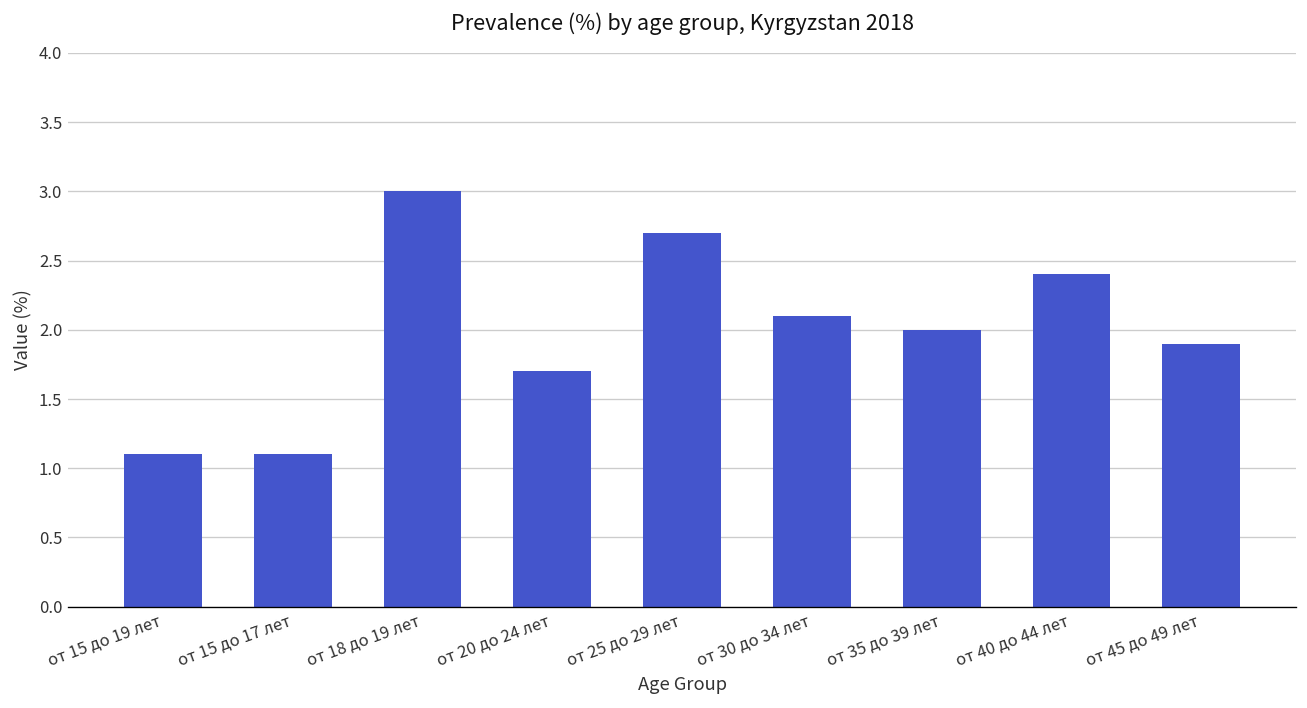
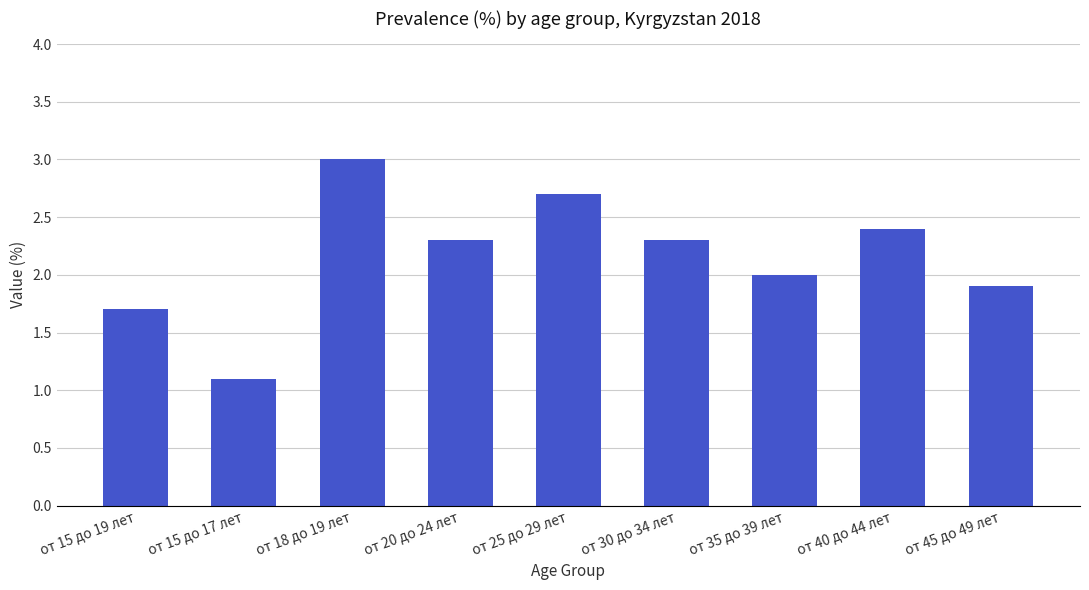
  {
-   "от 15 до 19 лет": 1.1,
+   "от 15 до 19 лет": 1.7,
    "от 15 до 17 лет": 1.1,
    "от 18 до 19 лет": 3.0,
-   "от 20 до 24 лет": 1.7,
+   "от 20 до 24 лет": 2.3,
    "от 25 до 29 лет": 2.7,
-   "от 30 до 34 лет": 2.1,
+   "от 30 до 34 лет": 2.3,
    "от 35 до 39 лет": 2.0,
    "от 40 до 44 лет": 2.4,
    "от 45 до 49 лет": 1.9
  }
